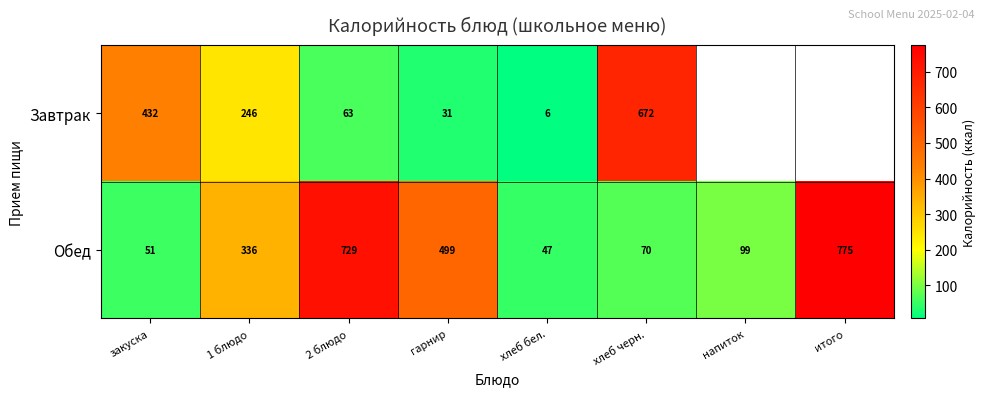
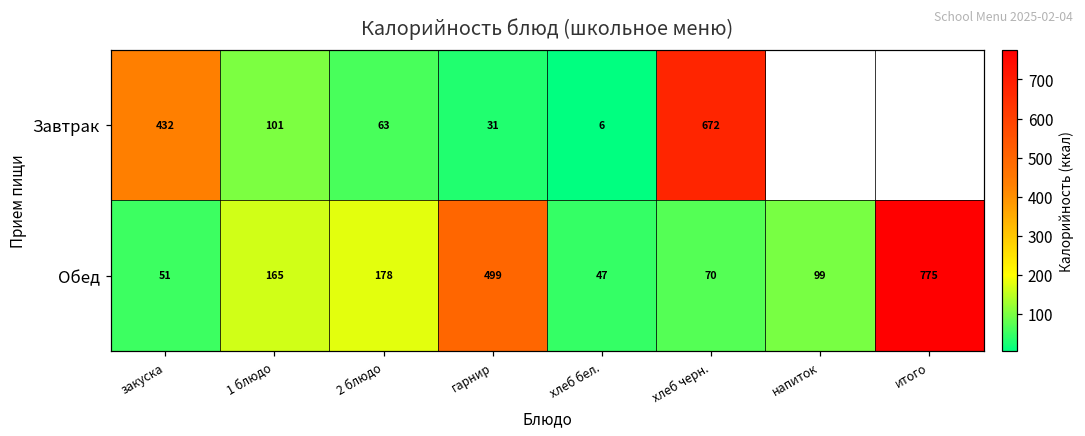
  {
    "Завтрак": {
      "закуска": 432,
-     "1 блюдо": 246,
+     "1 блюдо": 101,
      "2 блюдо": 63,
      "гарнир": 31,
      "хлеб бел.": 6,
      "хлеб черн.": 672
    },
    "Обед": {
      "закуска": 51,
-     "1 блюдо": 336,
-     "2 блюдо": 729,
+     "1 блюдо": 165,
+     "2 блюдо": 178,
      "гарнир": 499,
      "хлеб бел.": 47,
      "хлеб черн.": 70,
      "напиток": 99,
      "итого": 775
    }
  }
